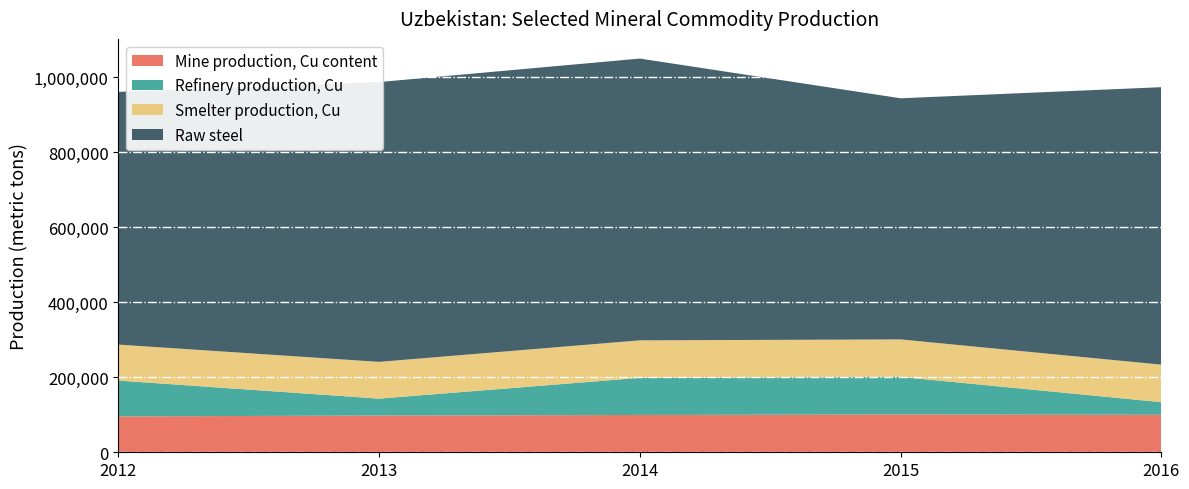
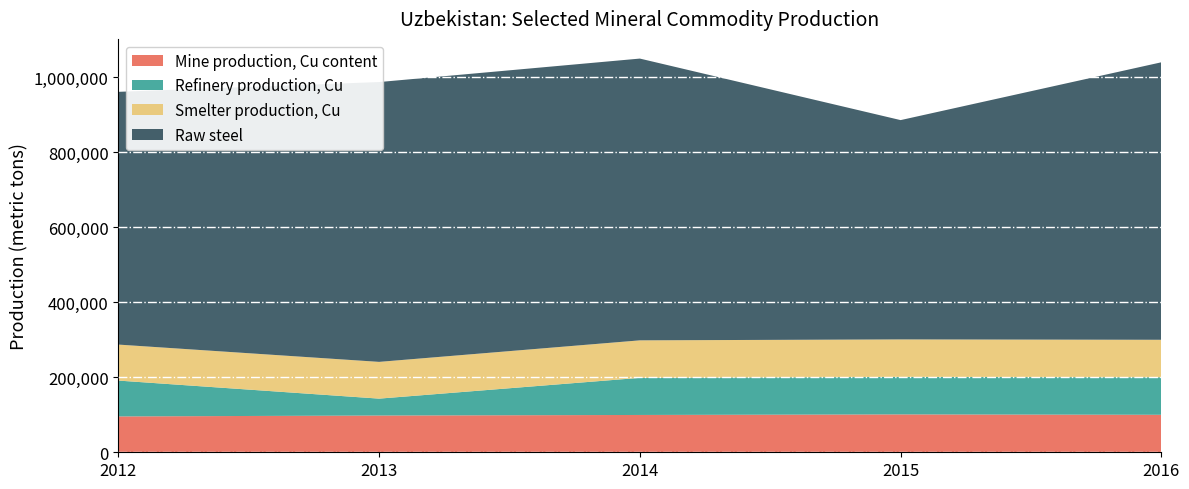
  {
    "Mine production, Cu content": {
      "2012": "100,000",
      "2013": "100,000",
      "2014": "100,000",
      "2015": "100,000",
      "2016": "100,000"
    },
    "Refinery production, Cu": {
      "2012": "100,000",
      "2013": "50,000",
      "2014": "100,000",
      "2015": "100,000",
-     "2016": "30,000"
+     "2016": "100,000"
    },
    "Smelter production, Cu": {
      "2012": "100,000",
      "2013": "100,000",
      "2014": "100,000",
      "2015": "100,000",
      "2016": "100,000"
    },
    "Raw steel": {
      "2012": "670,000",
      "2014": "750,000",
-     "2015": "640,000",
+     "2015": "580,000",
      "2016": "740,000"
    }
  }
